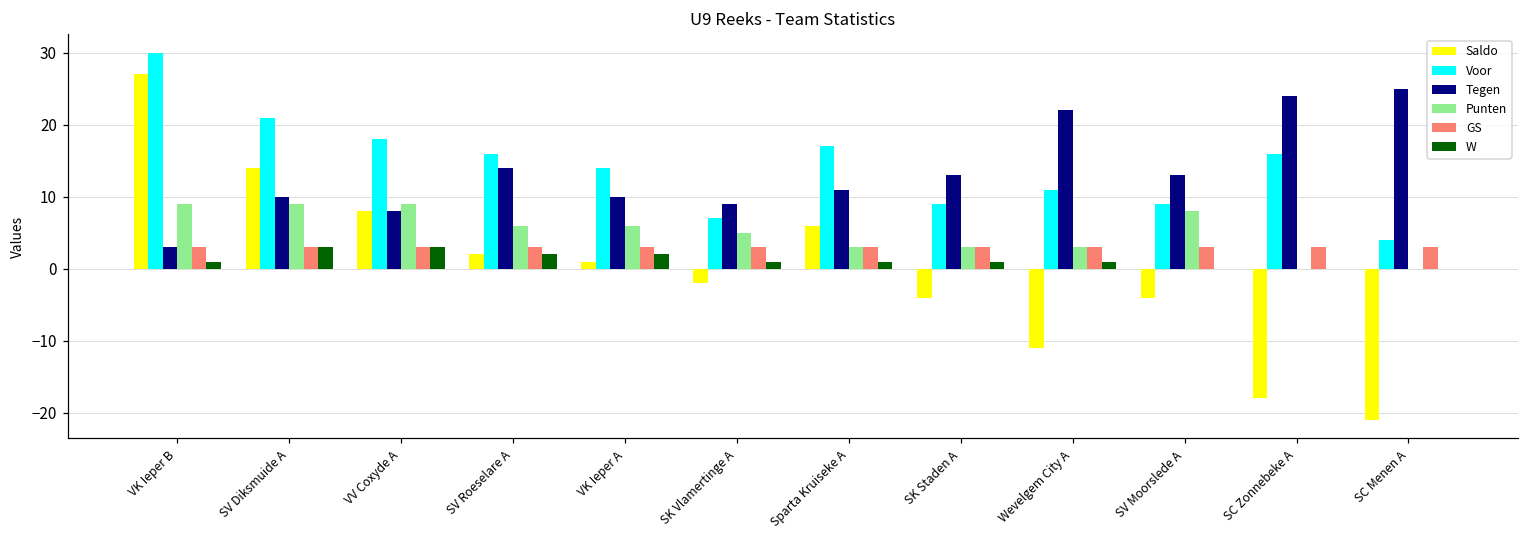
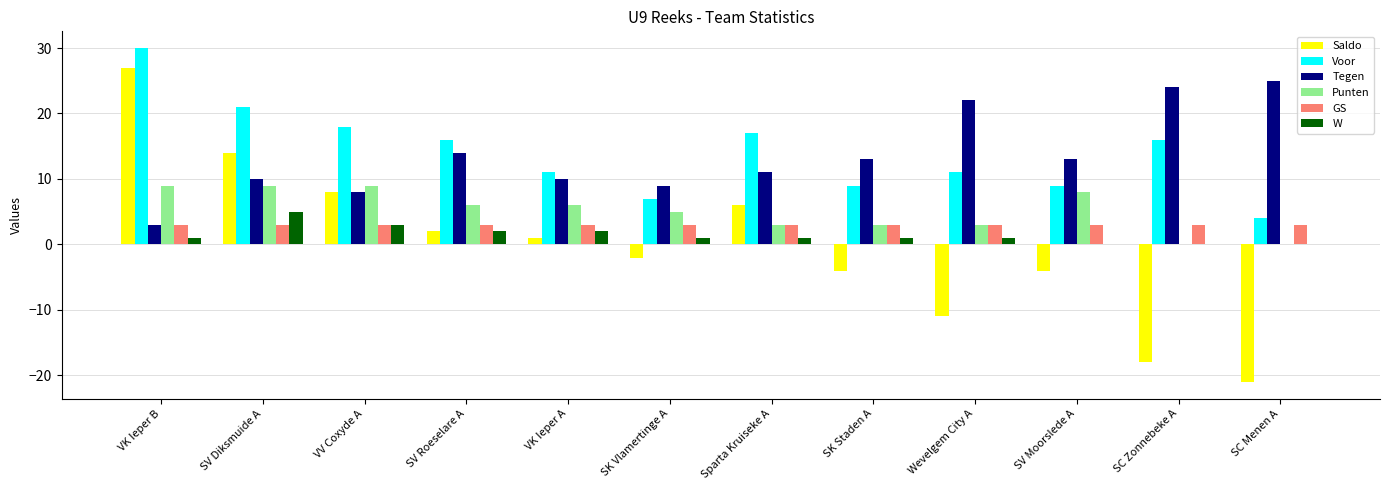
  {
    "Saldo": {
      "VK Ieper B": 27,
      "SV Diksmuide A": 14,
      "VV Coxyde A": 8,
      "SV Roeselare A": 2,
      "VK Ieper A": 1,
      "SK Vlamertinge A": -2,
      "Sparta Kruiseke A": 6,
      "SK Staden A": -4,
      "Wevelgem City A": -11,
      "SV Moorslede A": -4,
      "SC Zonnebeke A": -18,
      "SC Menen A": -21
    },
    "Voor": {
      "VK Ieper B": 30,
      "SV Diksmuide A": 21,
      "VV Coxyde A": 18,
      "SV Roeselare A": 16,
-     "VK Ieper A": 14,
+     "VK Ieper A": 11,
      "SK Vlamertinge A": 7,
      "Sparta Kruiseke A": 17,
      "SK Staden A": 9,
      "Wevelgem City A": 11,
      "SV Moorslede A": 9,
      "SC Zonnebeke A": 16,
      "SC Menen A": 4
    },
    "Tegen": {
      "VK Ieper B": 3,
      "SV Diksmuide A": 10,
      "VV Coxyde A": 8,
      "SV Roeselare A": 14,
      "VK Ieper A": 10,
      "SK Vlamertinge A": 9,
      "Sparta Kruiseke A": 11,
      "SK Staden A": 13,
      "Wevelgem City A": 22,
      "SV Moorslede A": 13,
      "SC Zonnebeke A": 24,
      "SC Menen A": 25
    },
    "Punten": {
      "VK Ieper B": 9,
      "SV Diksmuide A": 9,
      "VV Coxyde A": 9,
      "SV Roeselare A": 6,
      "VK Ieper A": 6,
      "SK Vlamertinge A": 5,
      "Sparta Kruiseke A": 3,
      "SK Staden A": 3,
      "Wevelgem City A": 3,
      "SV Moorslede A": 8,
      "SC Zonnebeke A": 0,
      "SC Menen A": 0
    },
    "GS": {
      "VK Ieper B": 3,
      "SV Diksmuide A": 3,
      "VV Coxyde A": 3,
      "SV Roeselare A": 3,
      "VK Ieper A": 3,
      "SK Vlamertinge A": 3,
      "Sparta Kruiseke A": 3,
      "SK Staden A": 3,
      "Wevelgem City A": 3,
      "SV Moorslede A": 3,
      "SC Zonnebeke A": 3,
      "SC Menen A": 3
    },
    "W": {
      "VK Ieper B": 1,
-     "SV Diksmuide A": 3,
+     "SV Diksmuide A": 5,
      "VV Coxyde A": 3,
      "SV Roeselare A": 2,
      "VK Ieper A": 2,
      "SK Vlamertinge A": 1,
      "Sparta Kruiseke A": 1,
      "SK Staden A": 1,
      "Wevelgem City A": 1,
      "SV Moorslede A": 0,
      "SC Zonnebeke A": 0,
      "SC Menen A": 0
    }
  }
